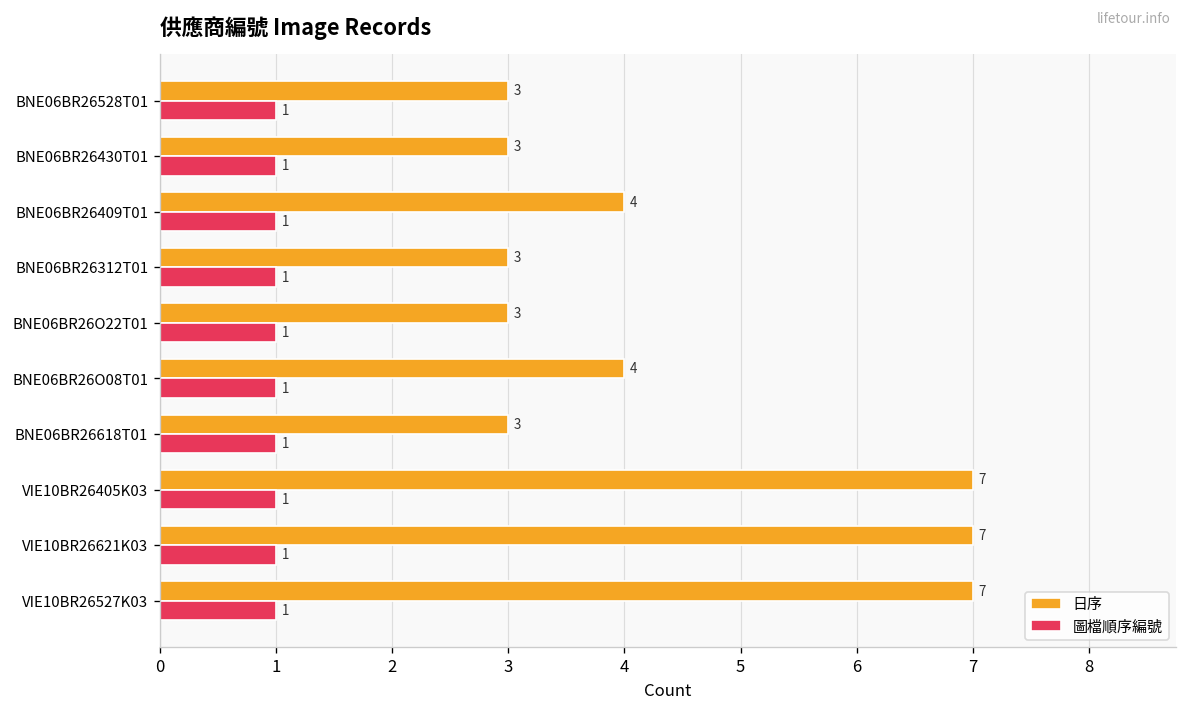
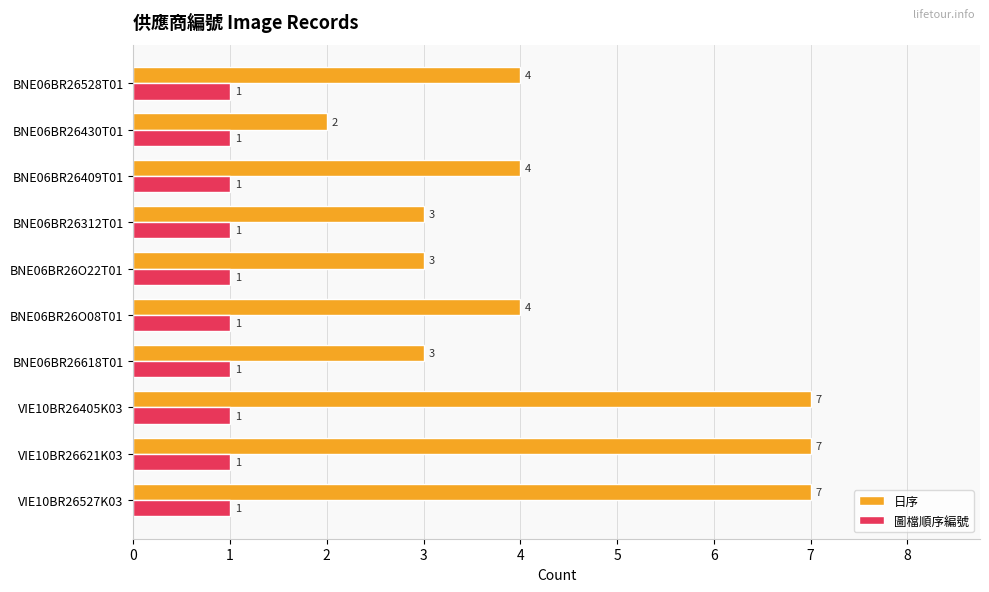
  {
    "日序": {
-     "BNE06BR26528T01": 3,
-     "BNE06BR26430T01": 3,
+     "BNE06BR26528T01": 4,
+     "BNE06BR26430T01": 2,
      "BNE06BR26409T01": 4,
      "BNE06BR26312T01": 3,
      "BNE06BR26O22T01": 3,
      "BNE06BR26O08T01": 4,
      "BNE06BR26618T01": 3,
      "VIE10BR26405K03": 7,
      "VIE10BR26621K03": 7,
      "VIE10BR26527K03": 7
    },
    "圖檔順序編號": {
      "BNE06BR26528T01": 1,
      "BNE06BR26430T01": 1,
      "BNE06BR26409T01": 1,
      "BNE06BR26312T01": 1,
      "BNE06BR26O22T01": 1,
      "BNE06BR26O08T01": 1,
      "BNE06BR26618T01": 1,
      "VIE10BR26405K03": 1,
      "VIE10BR26621K03": 1,
      "VIE10BR26527K03": 1
    }
  }
